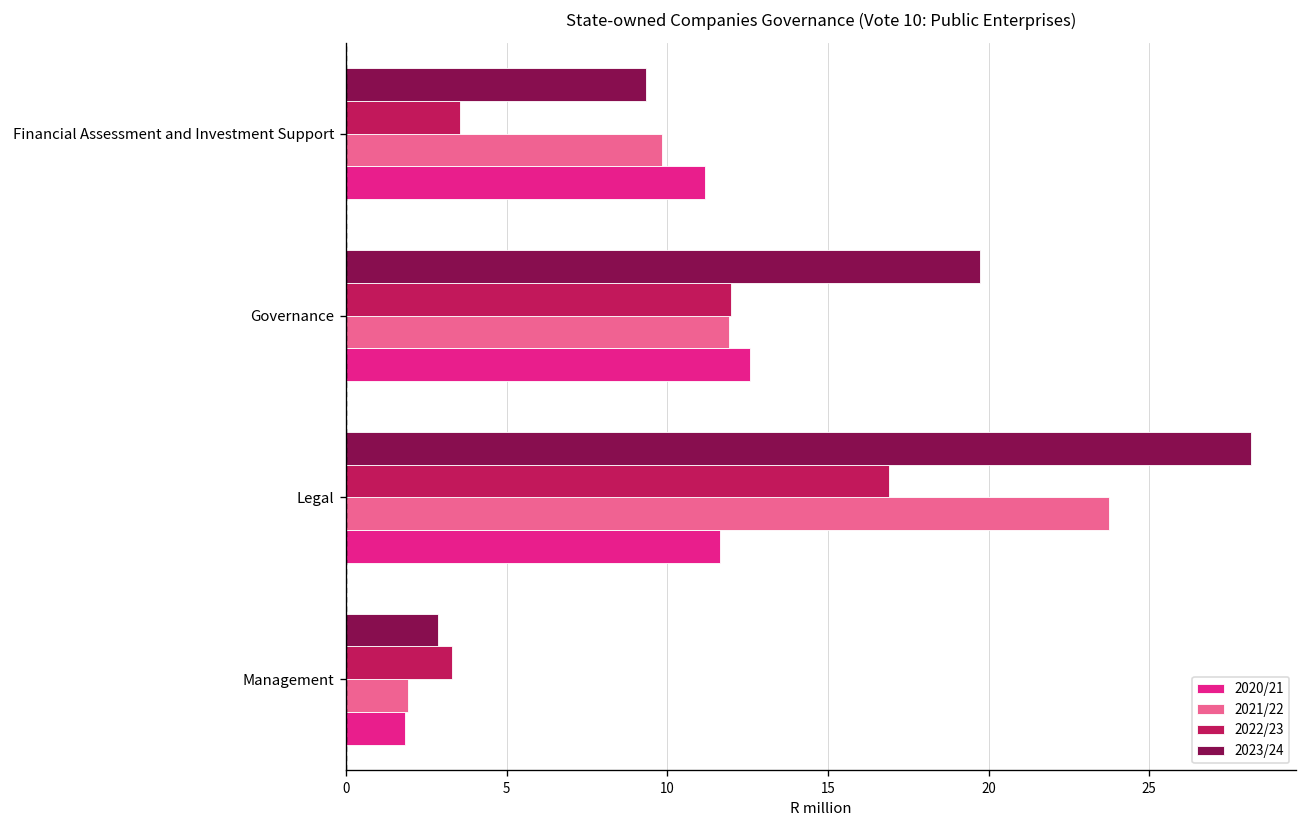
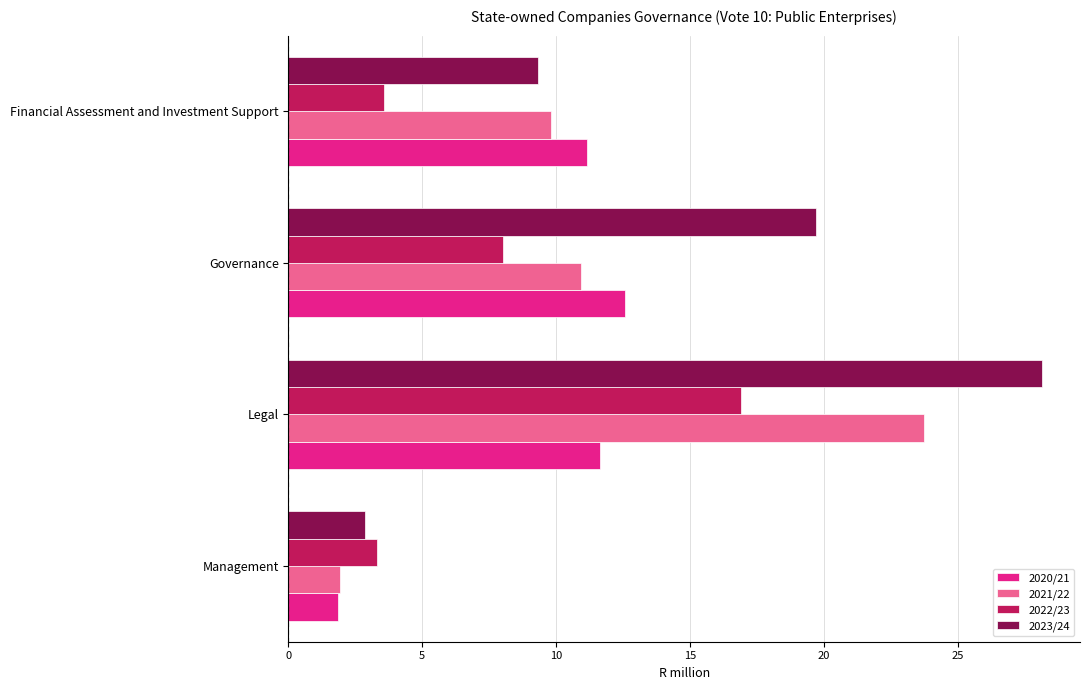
  {
    "2020/21": {
      "Financial Assessment and Investment Support": 11.2,
      "Governance": 12.6,
      "Legal": 11.6,
      "Management": 1.9
    },
    "2021/22": {
      "Financial Assessment and Investment Support": 9.8,
-     "Governance": 11.9,
+     "Governance": 10.9,
      "Legal": 23.8,
      "Management": 1.9
    },
    "2022/23": {
      "Financial Assessment and Investment Support": 3.6,
-     "Governance": 12.0,
+     "Governance": 8.0,
      "Legal": 16.9,
      "Management": 3.3
    },
    "2023/24": {
      "Financial Assessment and Investment Support": 9.3,
      "Governance": 19.7,
      "Legal": 28.2,
      "Management": 2.9
    }
  }
